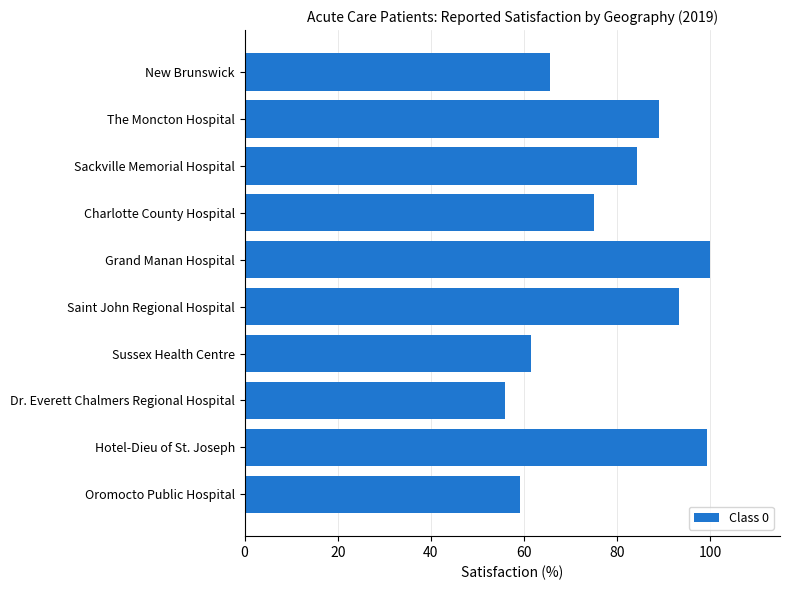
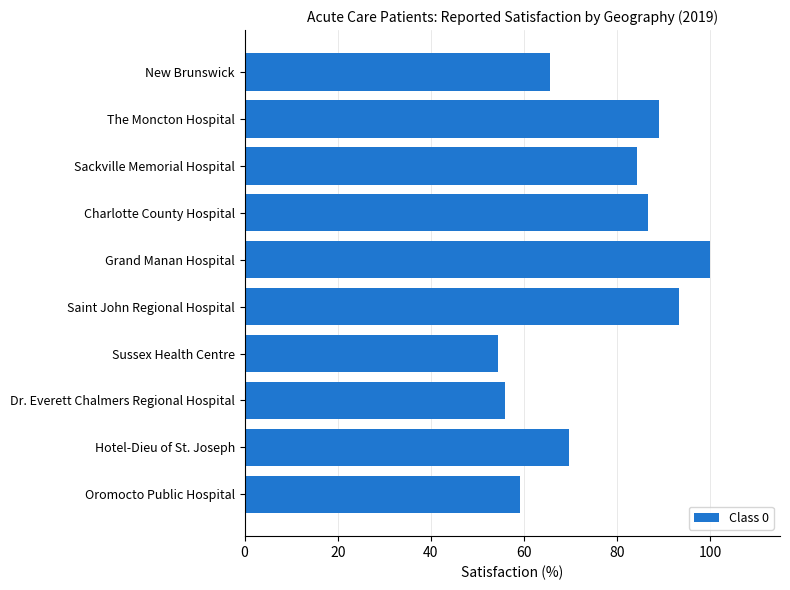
  {
    "New Brunswick": 66,
    "The Moncton Hospital": 89,
    "Sackville Memorial Hospital": 84,
-   "Charlotte County Hospital": 75,
+   "Charlotte County Hospital": 87,
    "Grand Manan Hospital": 100,
    "Saint John Regional Hospital": 93,
-   "Sussex Health Centre": 62,
+   "Sussex Health Centre": 54,
    "Dr. Everett Chalmers Regional Hospital": 56,
-   "Hotel-Dieu of St. Joseph": 99,
+   "Hotel-Dieu of St. Joseph": 70,
    "Oromocto Public Hospital": 59
  }
